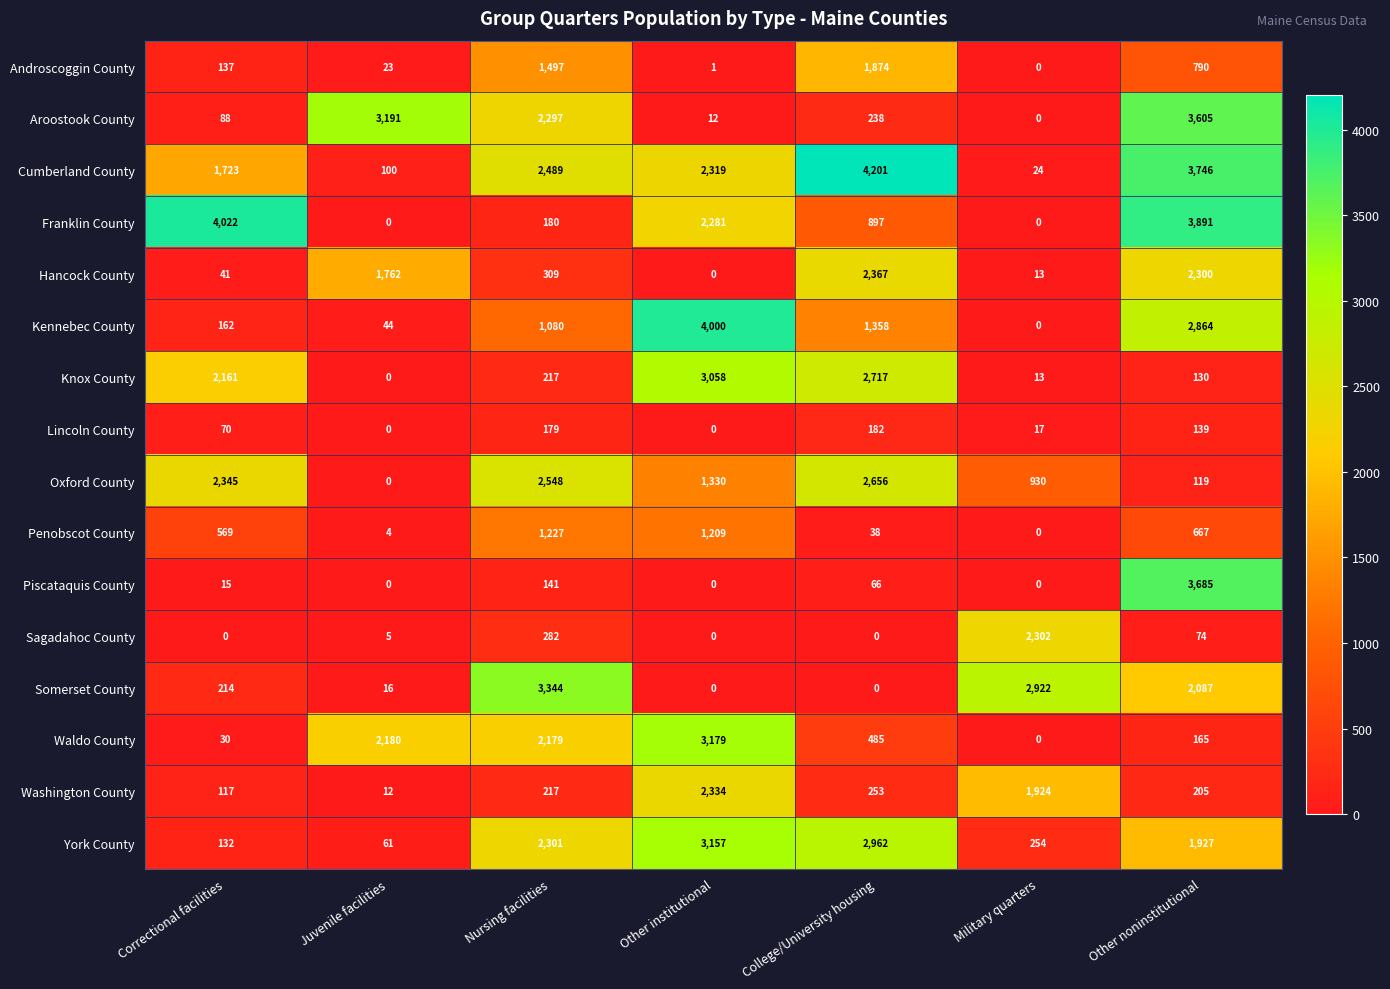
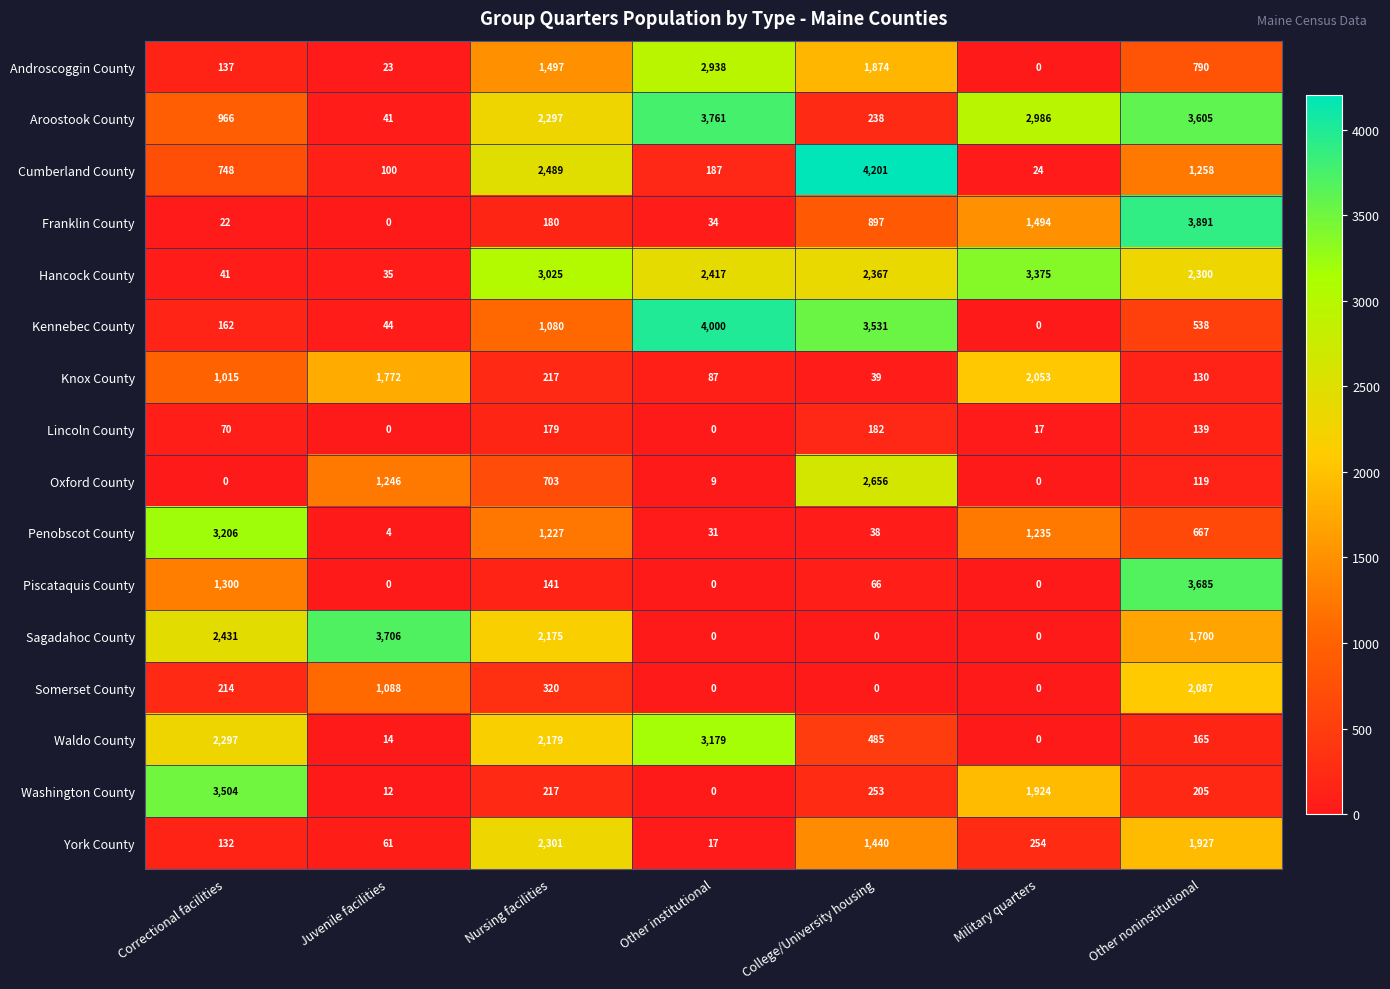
  {
    "Androscoggin County": {
      "Correctional facilities": "137",
      "Juvenile facilities": "23",
      "Nursing facilities": "1,497",
-     "Other institutional": "1",
+     "Other institutional": "2,938",
      "College/University housing": "1,874",
      "Military quarters": "0",
      "Other noninstitutional": "790"
    },
    "Aroostook County": {
-     "Correctional facilities": "88",
-     "Juvenile facilities": "3,191",
+     "Correctional facilities": "966",
+     "Juvenile facilities": "41",
      "Nursing facilities": "2,297",
-     "Other institutional": "12",
+     "Other institutional": "3,761",
      "College/University housing": "238",
-     "Military quarters": "0",
+     "Military quarters": "2,986",
      "Other noninstitutional": "3,605"
    },
    "Cumberland County": {
-     "Correctional facilities": "1,723",
+     "Correctional facilities": "748",
      "Juvenile facilities": "100",
      "Nursing facilities": "2,489",
-     "Other institutional": "2,319",
+     "Other institutional": "187",
      "College/University housing": "4,201",
      "Military quarters": "24",
-     "Other noninstitutional": "3,746"
+     "Other noninstitutional": "1,258"
    },
    "Franklin County": {
-     "Correctional facilities": "4,022",
+     "Correctional facilities": "22",
      "Juvenile facilities": "0",
      "Nursing facilities": "180",
-     "Other institutional": "2,281",
+     "Other institutional": "34",
      "College/University housing": "897",
-     "Military quarters": "0",
+     "Military quarters": "1,494",
      "Other noninstitutional": "3,891"
    },
    "Hancock County": {
      "Correctional facilities": "41",
-     "Juvenile facilities": "1,762",
-     "Nursing facilities": "309",
-     "Other institutional": "0",
+     "Juvenile facilities": "35",
+     "Nursing facilities": "3,025",
+     "Other institutional": "2,417",
      "College/University housing": "2,367",
-     "Military quarters": "13",
+     "Military quarters": "3,375",
      "Other noninstitutional": "2,300"
    },
    "Kennebec County": {
      "Correctional facilities": "162",
      "Juvenile facilities": "44",
      "Nursing facilities": "1,080",
      "Other institutional": "4,000",
-     "College/University housing": "1,358",
+     "College/University housing": "3,531",
      "Military quarters": "0",
-     "Other noninstitutional": "2,864"
+     "Other noninstitutional": "538"
    },
    "Knox County": {
-     "Correctional facilities": "2,161",
-     "Juvenile facilities": "0",
+     "Correctional facilities": "1,015",
+     "Juvenile facilities": "1,772",
      "Nursing facilities": "217",
-     "Other institutional": "3,058",
-     "College/University housing": "2,717",
-     "Military quarters": "13",
+     "Other institutional": "87",
+     "College/University housing": "39",
+     "Military quarters": "2,053",
      "Other noninstitutional": "130"
    },
    "Lincoln County": {
      "Correctional facilities": "70",
      "Juvenile facilities": "0",
      "Nursing facilities": "179",
      "Other institutional": "0",
      "College/University housing": "182",
      "Military quarters": "17",
      "Other noninstitutional": "139"
    },
    "Oxford County": {
-     "Correctional facilities": "2,345",
-     "Juvenile facilities": "0",
-     "Nursing facilities": "2,548",
-     "Other institutional": "1,330",
+     "Correctional facilities": "0",
+     "Juvenile facilities": "1,246",
+     "Nursing facilities": "703",
+     "Other institutional": "9",
      "College/University housing": "2,656",
-     "Military quarters": "930",
+     "Military quarters": "0",
      "Other noninstitutional": "119"
    },
    "Penobscot County": {
-     "Correctional facilities": "569",
+     "Correctional facilities": "3,206",
      "Juvenile facilities": "4",
      "Nursing facilities": "1,227",
-     "Other institutional": "1,209",
+     "Other institutional": "31",
      "College/University housing": "38",
-     "Military quarters": "0",
+     "Military quarters": "1,235",
      "Other noninstitutional": "667"
    },
    "Piscataquis County": {
-     "Correctional facilities": "15",
+     "Correctional facilities": "1,300",
      "Juvenile facilities": "0",
      "Nursing facilities": "141",
      "Other institutional": "0",
      "College/University housing": "66",
      "Military quarters": "0",
      "Other noninstitutional": "3,685"
    },
    "Sagadahoc County": {
-     "Correctional facilities": "0",
-     "Juvenile facilities": "5",
-     "Nursing facilities": "282",
+     "Correctional facilities": "2,431",
+     "Juvenile facilities": "3,706",
+     "Nursing facilities": "2,175",
      "Other institutional": "0",
      "College/University housing": "0",
-     "Military quarters": "2,302",
-     "Other noninstitutional": "74"
+     "Military quarters": "0",
+     "Other noninstitutional": "1,700"
    },
    "Somerset County": {
      "Correctional facilities": "214",
-     "Juvenile facilities": "16",
-     "Nursing facilities": "3,344",
+     "Juvenile facilities": "1,088",
+     "Nursing facilities": "320",
      "Other institutional": "0",
      "College/University housing": "0",
-     "Military quarters": "2,922",
+     "Military quarters": "0",
      "Other noninstitutional": "2,087"
    },
    "Waldo County": {
-     "Correctional facilities": "30",
-     "Juvenile facilities": "2,180",
+     "Correctional facilities": "2,297",
+     "Juvenile facilities": "14",
      "Nursing facilities": "2,179",
      "Other institutional": "3,179",
      "College/University housing": "485",
      "Military quarters": "0",
      "Other noninstitutional": "165"
    },
    "Washington County": {
-     "Correctional facilities": "117",
+     "Correctional facilities": "3,504",
      "Juvenile facilities": "12",
      "Nursing facilities": "217",
-     "Other institutional": "2,334",
+     "Other institutional": "0",
      "College/University housing": "253",
      "Military quarters": "1,924",
      "Other noninstitutional": "205"
    },
    "York County": {
      "Correctional facilities": "132",
      "Juvenile facilities": "61",
      "Nursing facilities": "2,301",
-     "Other institutional": "3,157",
-     "College/University housing": "2,962",
+     "Other institutional": "17",
+     "College/University housing": "1,440",
      "Military quarters": "254",
      "Other noninstitutional": "1,927"
    }
  }
